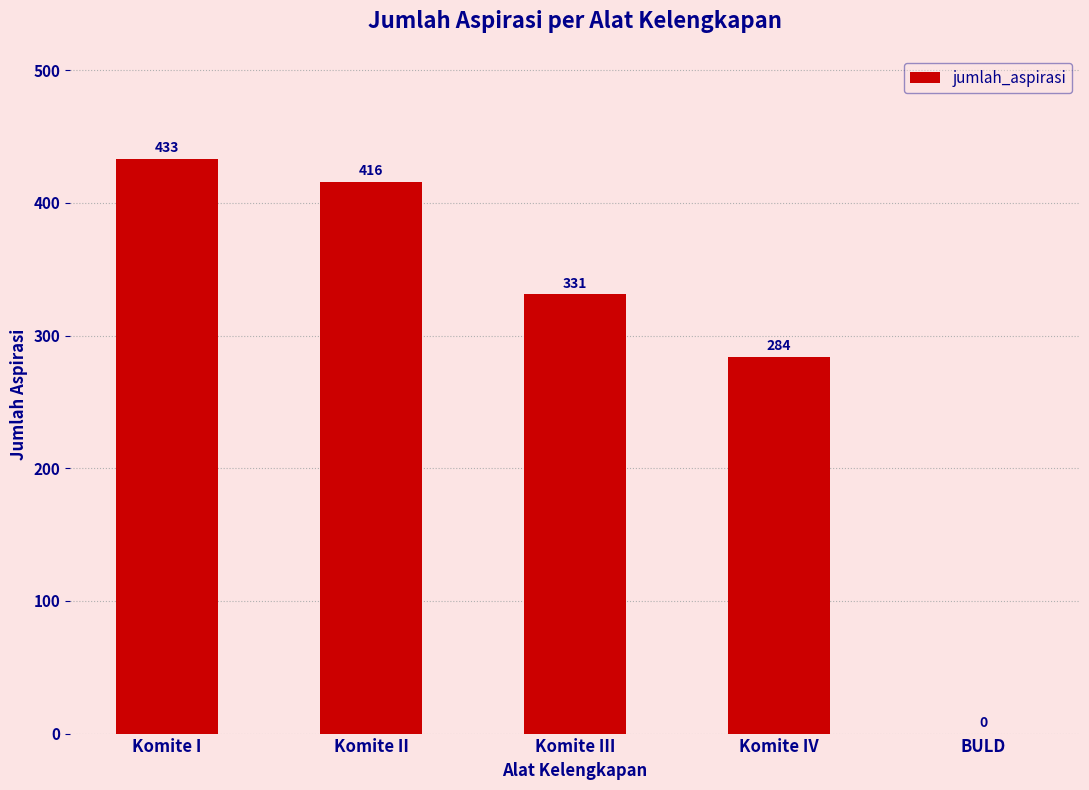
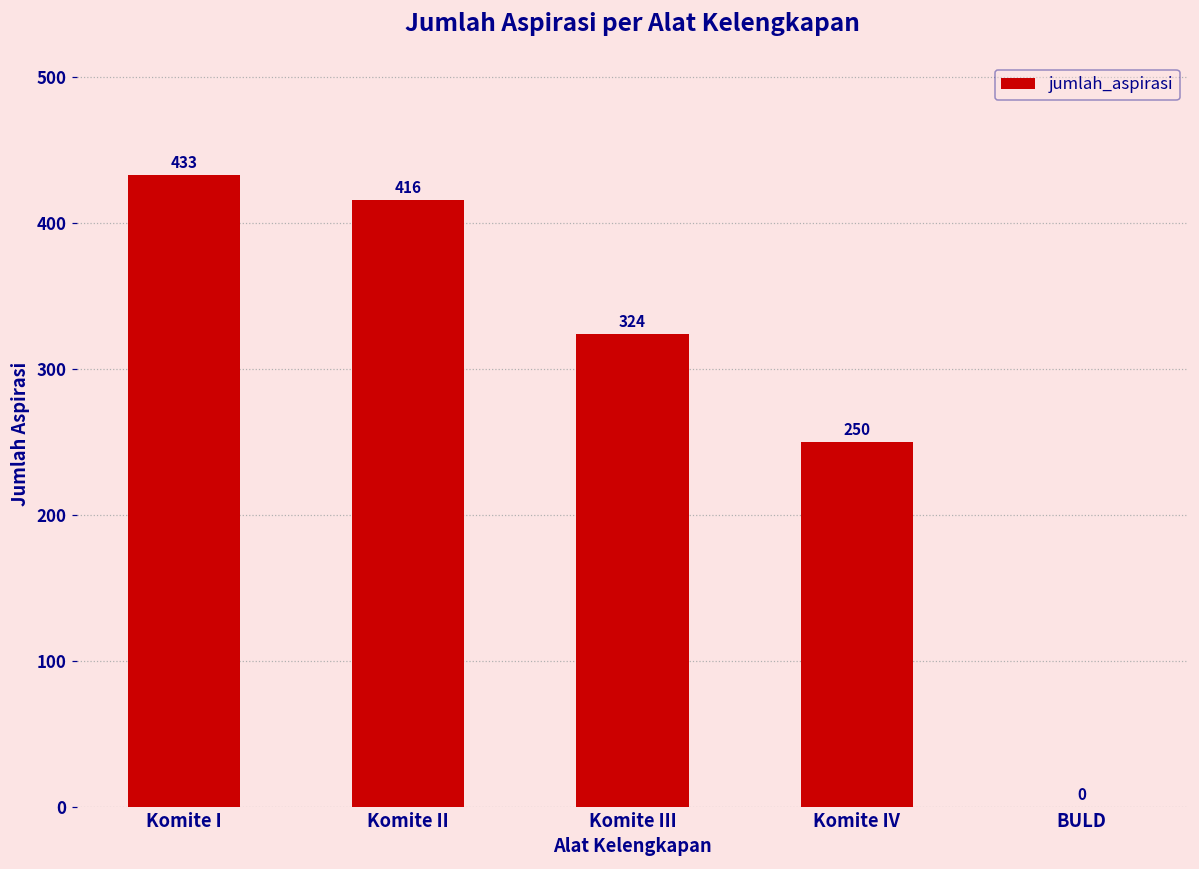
  {
    "Komite I": 433,
    "Komite II": 416,
-   "Komite III": 331,
-   "Komite IV": 284,
+   "Komite III": 324,
+   "Komite IV": 250,
    "BULD": 0
  }
